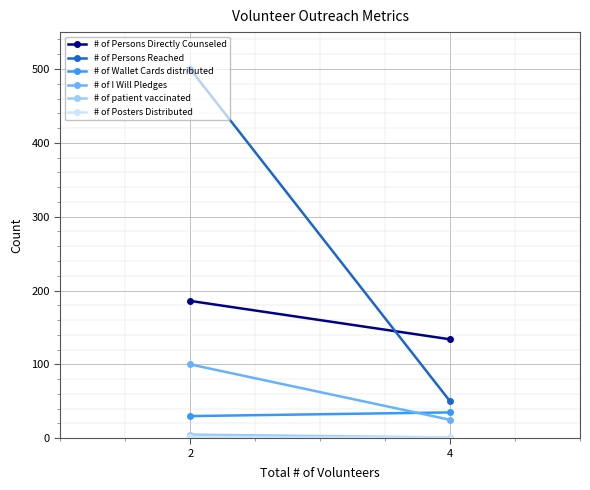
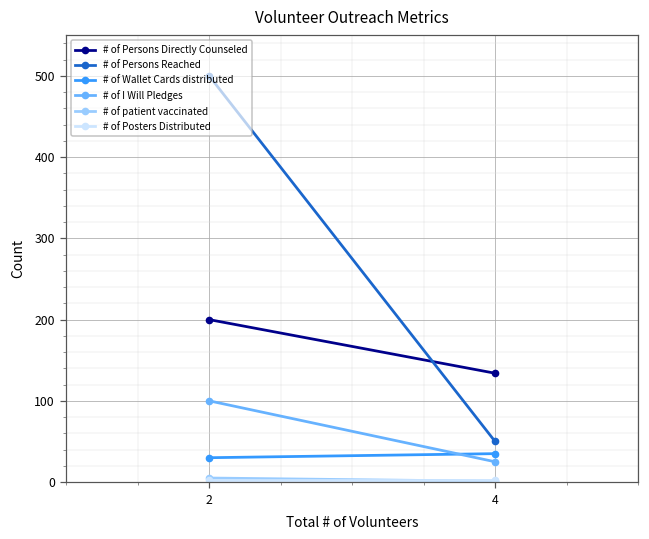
  {
    "# of Persons Directly Counseled": {
-     "2": 190,
+     "2": 200,
      "4": 130
    },
    "# of Persons Reached": {
      "4": 50
    }
  }
